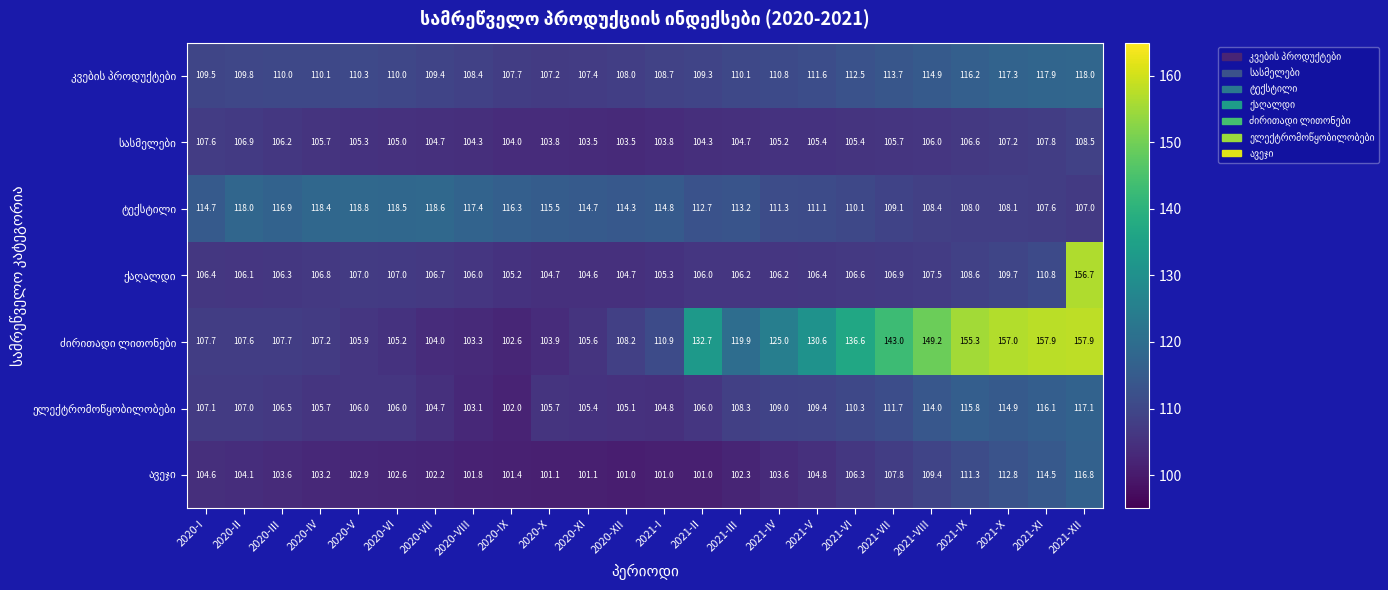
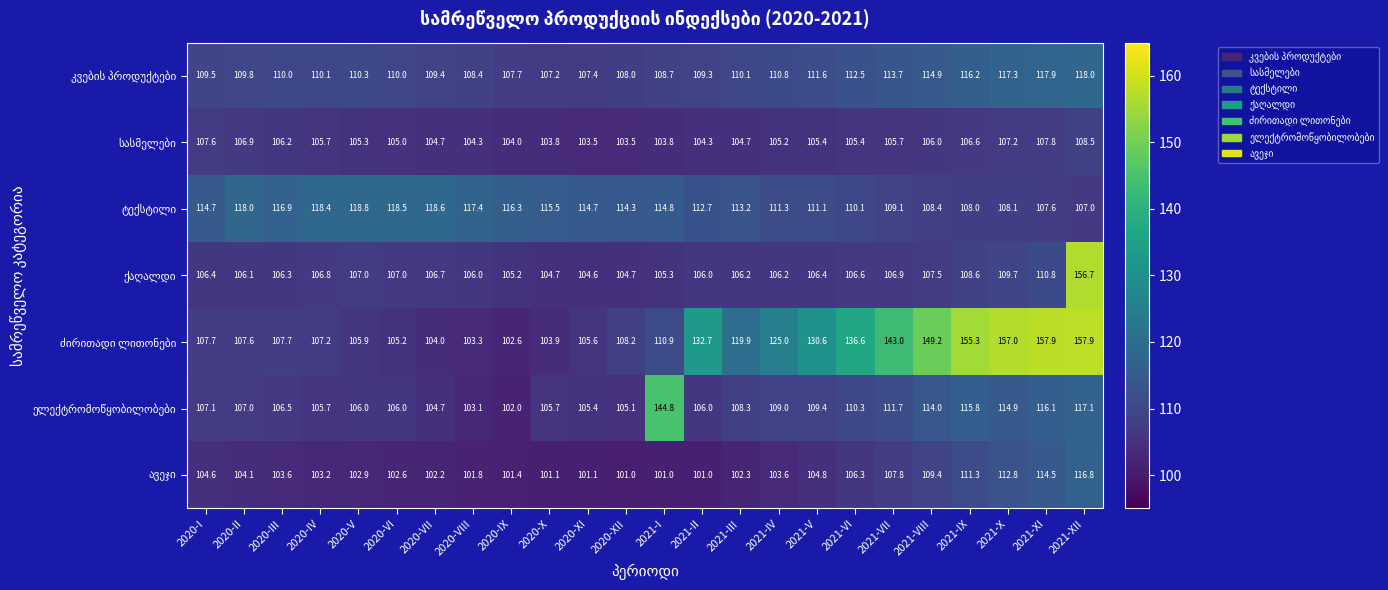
  {
    "კვების პროდუქტები": {
      "2020-I": 109.5,
      "2020-II": 109.8,
      "2020-III": 110.0,
      "2020-IV": 110.1,
      "2020-V": 110.3,
      "2020-VI": 110.0,
      "2020-VII": 109.4,
      "2020-VIII": 108.4,
      "2020-IX": 107.7,
      "2020-X": 107.2,
      "2020-XI": 107.4,
      "2020-XII": 108.0,
      "2021-I": 108.7,
      "2021-II": 109.3,
      "2021-III": 110.1,
      "2021-IV": 110.8,
      "2021-V": 111.6,
      "2021-VI": 112.5,
      "2021-VII": 113.7,
      "2021-VIII": 114.9,
      "2021-IX": 116.2,
      "2021-X": 117.3,
      "2021-XI": 117.9,
      "2021-XII": 118.0
    },
    "სასმელები": {
      "2020-I": 107.6,
      "2020-II": 106.9,
      "2020-III": 106.2,
      "2020-IV": 105.7,
      "2020-V": 105.3,
      "2020-VI": 105.0,
      "2020-VII": 104.7,
      "2020-VIII": 104.3,
      "2020-IX": 104.0,
      "2020-X": 103.8,
      "2020-XI": 103.5,
      "2020-XII": 103.5,
      "2021-I": 103.8,
      "2021-II": 104.3,
      "2021-III": 104.7,
      "2021-IV": 105.2,
      "2021-V": 105.4,
      "2021-VI": 105.4,
      "2021-VII": 105.7,
      "2021-VIII": 106.0,
      "2021-IX": 106.6,
      "2021-X": 107.2,
      "2021-XI": 107.8,
      "2021-XII": 108.5
    },
    "ტექსტილი": {
      "2020-I": 114.7,
      "2020-II": 118.0,
      "2020-III": 116.9,
      "2020-IV": 118.4,
      "2020-V": 118.8,
      "2020-VI": 118.5,
      "2020-VII": 118.6,
      "2020-VIII": 117.4,
      "2020-IX": 116.3,
      "2020-X": 115.5,
      "2020-XI": 114.7,
      "2020-XII": 114.3,
      "2021-I": 114.8,
      "2021-II": 112.7,
      "2021-III": 113.2,
      "2021-IV": 111.3,
      "2021-V": 111.1,
      "2021-VI": 110.1,
      "2021-VII": 109.1,
      "2021-VIII": 108.4,
      "2021-IX": 108.0,
      "2021-X": 108.1,
      "2021-XI": 107.6,
      "2021-XII": 107.0
    },
    "ქაღალდი": {
      "2020-I": 106.4,
      "2020-II": 106.1,
      "2020-III": 106.3,
      "2020-IV": 106.8,
      "2020-V": 107.0,
      "2020-VI": 107.0,
      "2020-VII": 106.7,
      "2020-VIII": 106.0,
      "2020-IX": 105.2,
      "2020-X": 104.7,
      "2020-XI": 104.6,
      "2020-XII": 104.7,
      "2021-I": 105.3,
      "2021-II": 106.0,
      "2021-III": 106.2,
      "2021-IV": 106.2,
      "2021-V": 106.4,
      "2021-VI": 106.6,
      "2021-VII": 106.9,
      "2021-VIII": 107.5,
      "2021-IX": 108.6,
      "2021-X": 109.7,
      "2021-XI": 110.8,
      "2021-XII": 156.7
    },
    "ძირითადი ლითონები": {
      "2020-I": 107.7,
      "2020-II": 107.6,
      "2020-III": 107.7,
      "2020-IV": 107.2,
      "2020-V": 105.9,
      "2020-VI": 105.2,
      "2020-VII": 104.0,
      "2020-VIII": 103.3,
      "2020-IX": 102.6,
      "2020-X": 103.9,
      "2020-XI": 105.6,
      "2020-XII": 108.2,
      "2021-I": 110.9,
      "2021-II": 132.7,
      "2021-III": 119.9,
      "2021-IV": 125.0,
      "2021-V": 130.6,
      "2021-VI": 136.6,
      "2021-VII": 143.0,
      "2021-VIII": 149.2,
      "2021-IX": 155.3,
      "2021-X": 157.0,
      "2021-XI": 157.9,
      "2021-XII": 157.9
    },
    "ელექტრომოწყობილობები": {
      "2020-I": 107.1,
      "2020-II": 107.0,
      "2020-III": 106.5,
      "2020-IV": 105.7,
      "2020-V": 106.0,
      "2020-VI": 106.0,
      "2020-VII": 104.7,
      "2020-VIII": 103.1,
      "2020-IX": 102.0,
      "2020-X": 105.7,
      "2020-XI": 105.4,
      "2020-XII": 105.1,
-     "2021-I": 104.8,
+     "2021-I": 144.8,
      "2021-II": 106.0,
      "2021-III": 108.3,
      "2021-IV": 109.0,
      "2021-V": 109.4,
      "2021-VI": 110.3,
      "2021-VII": 111.7,
      "2021-VIII": 114.0,
      "2021-IX": 115.8,
      "2021-X": 114.9,
      "2021-XI": 116.1,
      "2021-XII": 117.1
    },
    "ავეჯი": {
      "2020-I": 104.6,
      "2020-II": 104.1,
      "2020-III": 103.6,
      "2020-IV": 103.2,
      "2020-V": 102.9,
      "2020-VI": 102.6,
      "2020-VII": 102.2,
      "2020-VIII": 101.8,
      "2020-IX": 101.4,
      "2020-X": 101.1,
      "2020-XI": 101.1,
      "2020-XII": 101.0,
      "2021-I": 101.0,
      "2021-II": 101.0,
      "2021-III": 102.3,
      "2021-IV": 103.6,
      "2021-V": 104.8,
      "2021-VI": 106.3,
      "2021-VII": 107.8,
      "2021-VIII": 109.4,
      "2021-IX": 111.3,
      "2021-X": 112.8,
      "2021-XI": 114.5,
      "2021-XII": 116.8
    }
  }
